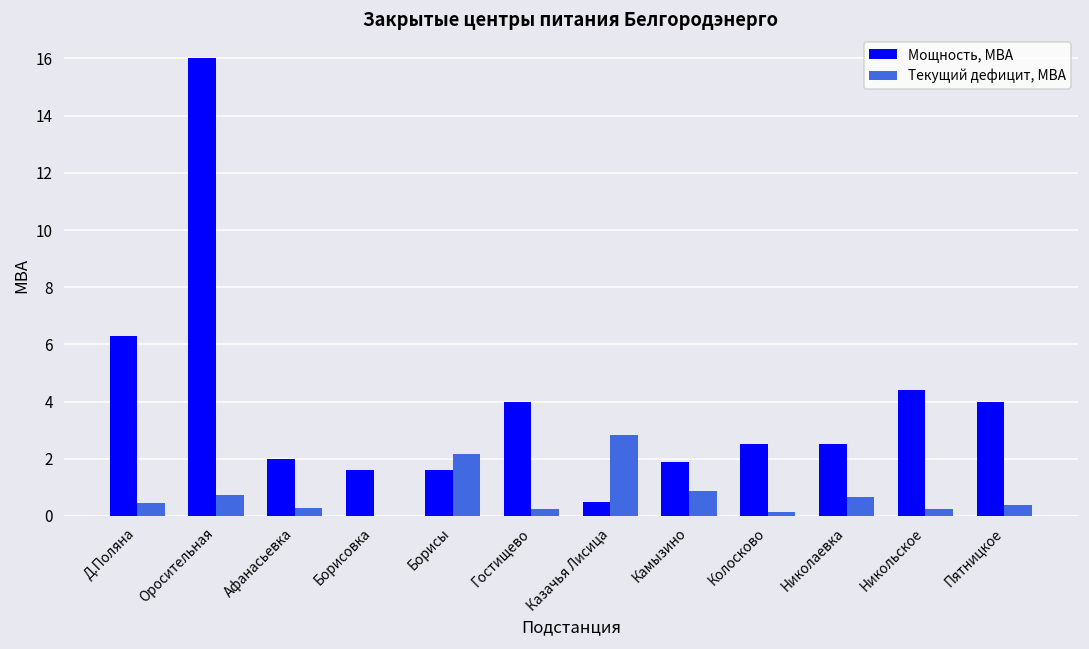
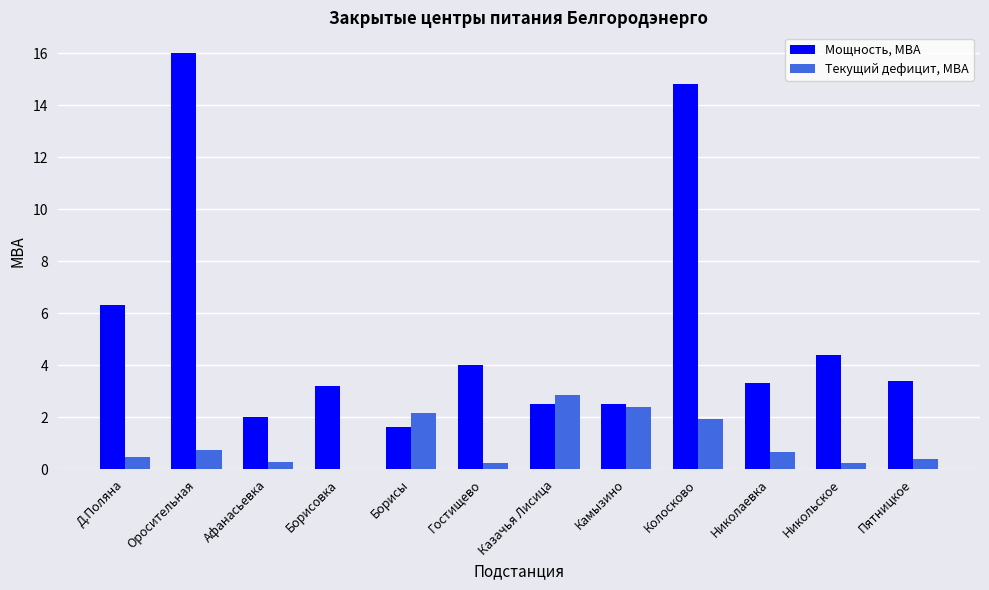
  {
    "Мощность, МВА": {
      "Д.Поляна": 6.3,
      "Оросительная": 16.0,
      "Афанасьевка": 2.0,
-     "Борисовка": 1.6,
+     "Борисовка": 3.2,
      "Борисы": 1.6,
      "Гостищево": 4.0,
-     "Казачья Лисица": 0.5,
-     "Камызино": 1.9,
-     "Колосково": 2.5,
-     "Николаевка": 2.5,
+     "Казачья Лисица": 2.5,
+     "Камызино": 2.5,
+     "Колосково": 14.8,
+     "Николаевка": 3.3,
      "Никольское": 4.4,
-     "Пятницкое": 4.0
+     "Пятницкое": 3.4
    },
    "Текущий дефицит, МВА": {
      "Д.Поляна": 0.5,
      "Оросительная": 0.7,
      "Афанасьевка": 0.3,
      "Борисы": 2.1,
      "Гостищево": 0.2,
      "Казачья Лисица": 2.8,
-     "Камызино": 0.9,
-     "Колосково": 0.1,
+     "Камызино": 2.4,
+     "Колосково": 1.9,
      "Николаевка": 0.7,
      "Никольское": 0.2,
      "Пятницкое": 0.4
    }
  }
